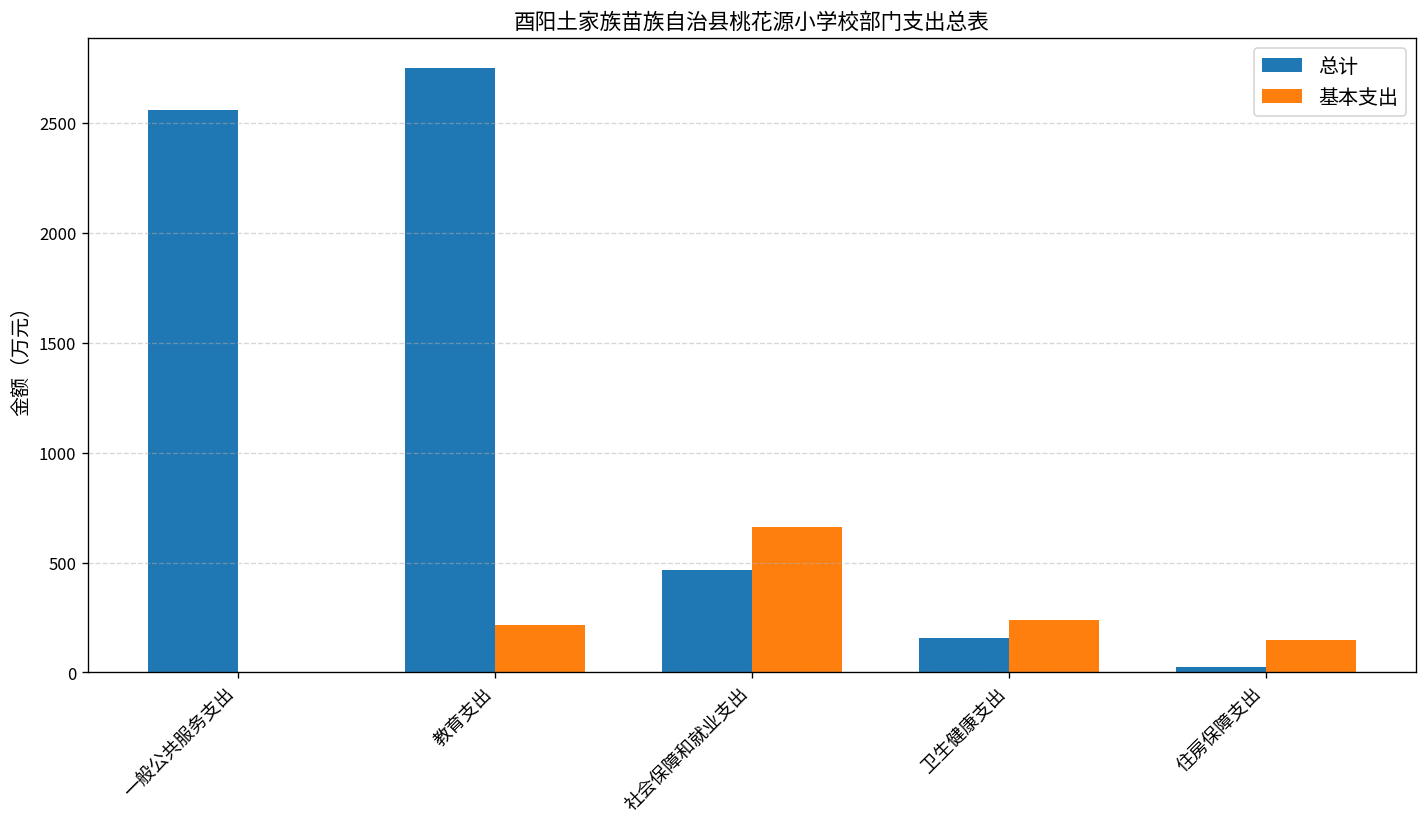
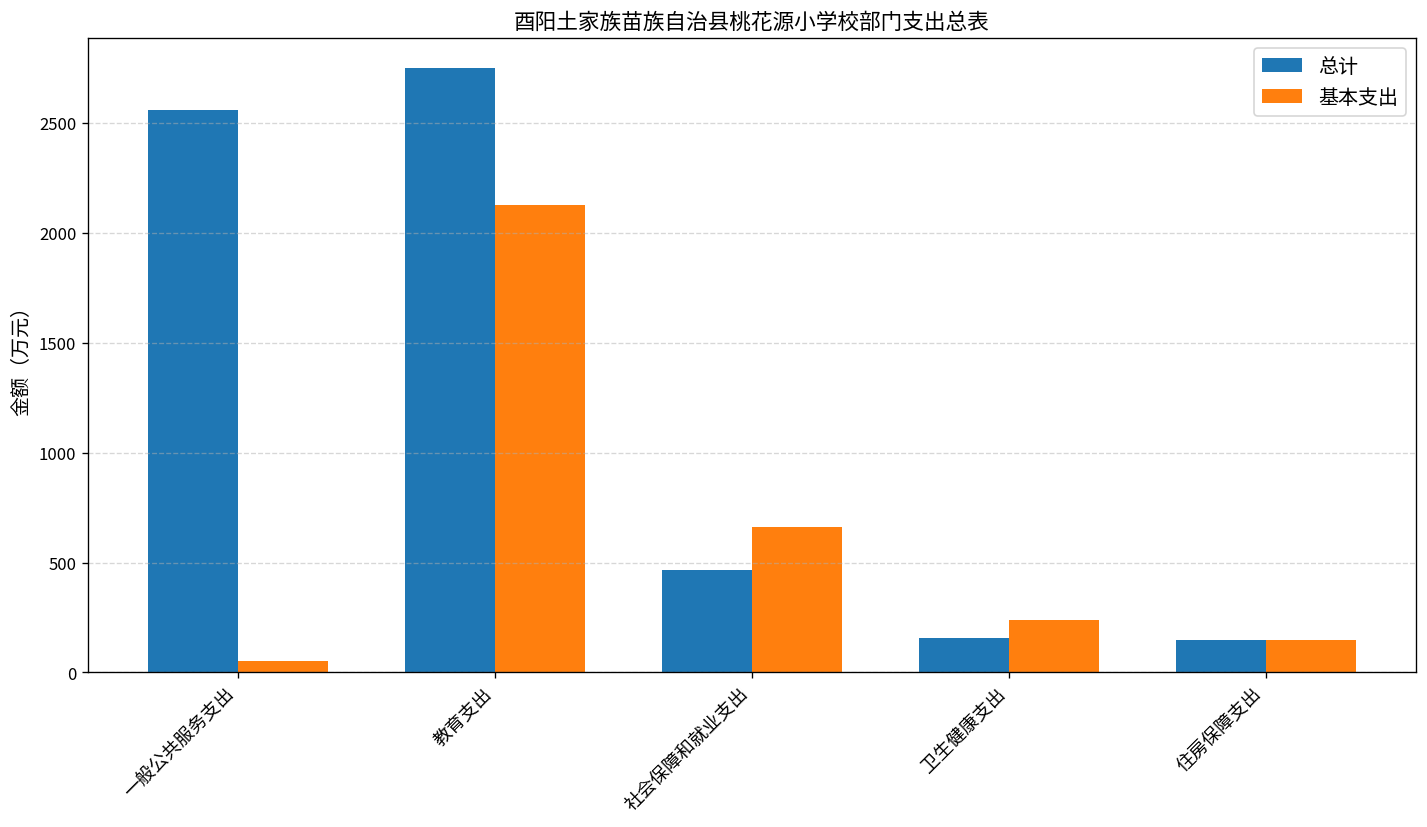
  {
    "总计": {
      "一般公共服务支出": 2560,
      "教育支出": 2750,
      "社会保障和就业支出": 470,
      "卫生健康支出": 160,
-     "住房保障支出": 30
+     "住房保障支出": 150
    },
    "基本支出": {
-     "一般公共服务支出": 0,
-     "教育支出": 220,
+     "一般公共服务支出": 50,
+     "教育支出": 2120,
      "社会保障和就业支出": 660,
      "卫生健康支出": 240,
      "住房保障支出": 150
    }
  }
